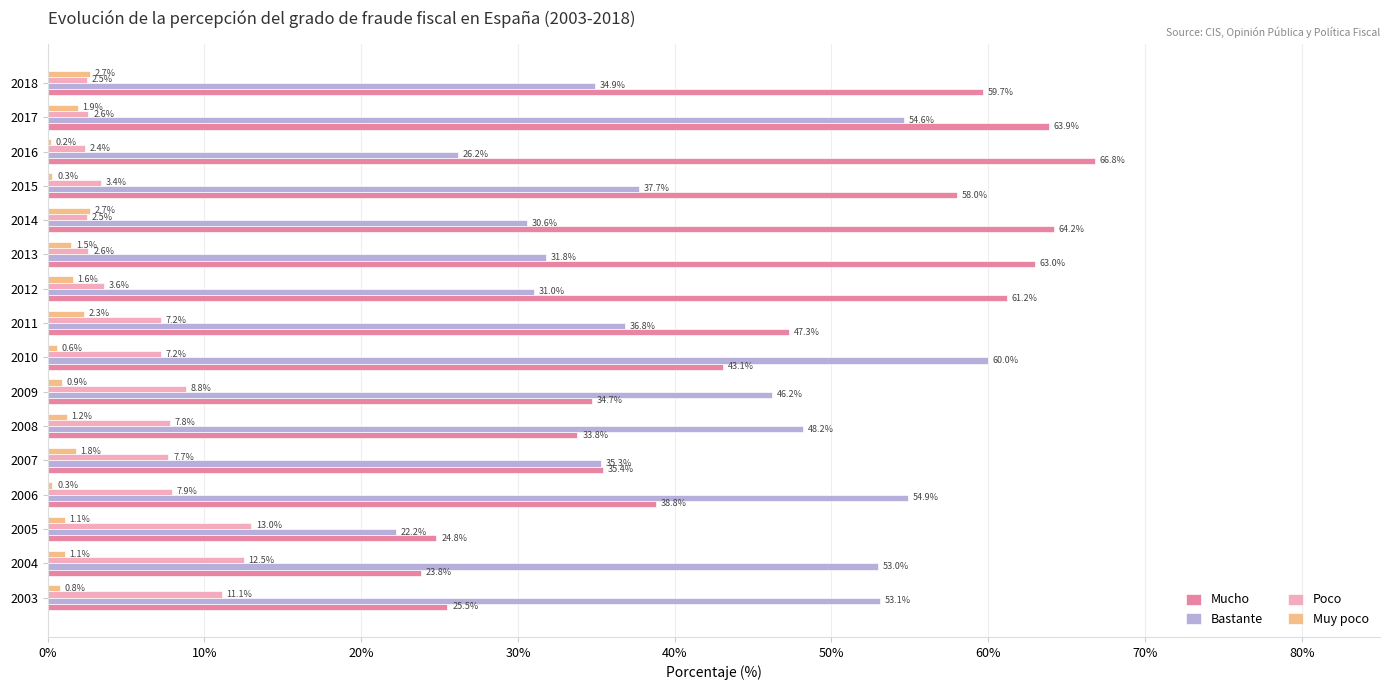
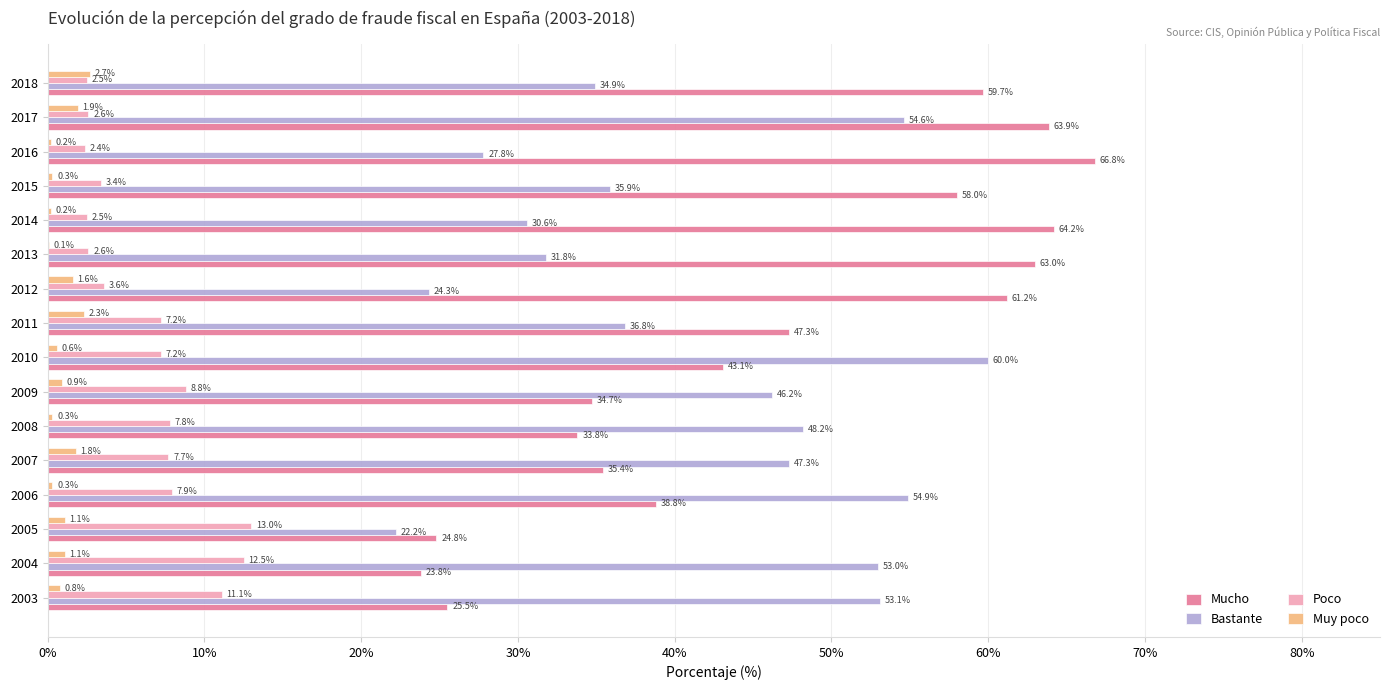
  {
    "Bastante": {
      "2018": "34.9%",
      "2017": "54.6%",
-     "2016": "26.2%",
-     "2015": "37.7%",
+     "2016": "27.8%",
+     "2015": "35.9%",
      "2014": "30.6%",
      "2013": "31.8%",
-     "2012": "31.0%",
+     "2012": "24.3%",
      "2011": "36.8%",
      "2010": "60.0%",
      "2009": "46.2%",
      "2008": "48.2%",
-     "2007": "35.3%",
+     "2007": "47.3%",
      "2006": "54.9%",
      "2005": "22.2%",
      "2004": "53.0%",
      "2003": "53.1%"
    },
    "Muy poco": {
      "2017": "1.9%",
      "2016": "0.2%",
      "2015": "0.3%",
-     "2014": "2.7%",
-     "2013": "1.5%",
+     "2014": "0.2%",
+     "2013": "0.1%",
      "2012": "1.6%",
      "2011": "2.3%",
      "2010": "0.6%",
      "2009": "0.9%",
-     "2008": "1.2%",
+     "2008": "0.3%",
      "2007": "1.8%",
      "2006": "0.3%",
      "2005": "1.1%",
      "2004": "1.1%",
      "2003": "0.8%"
    }
  }
